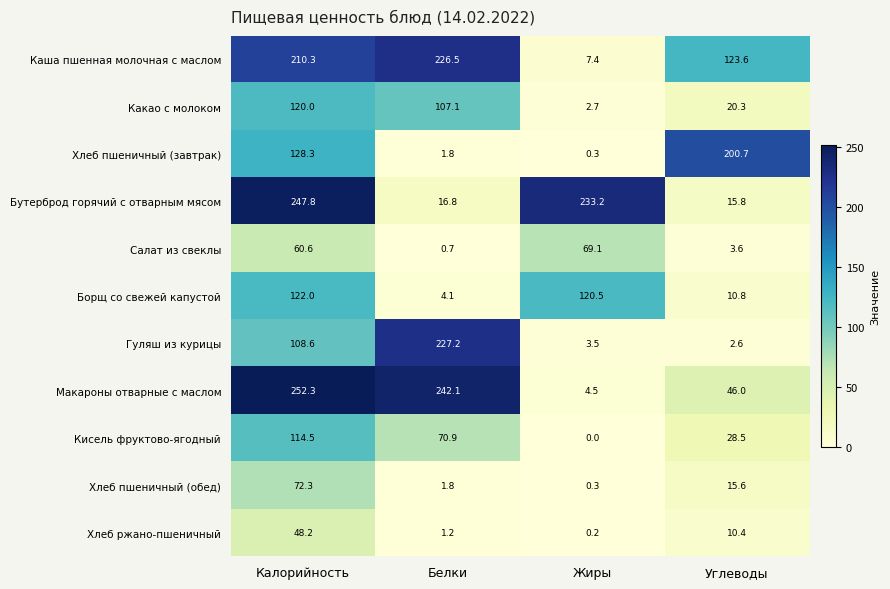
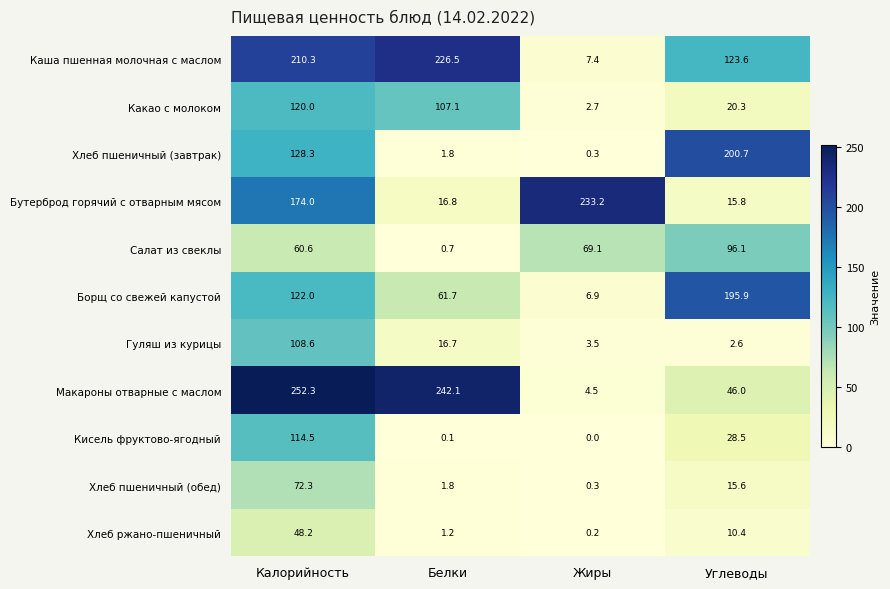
  {
    "Каша пшенная молочная с маслом": {
      "Калорийность": 210.3,
      "Белки": 226.5,
      "Жиры": 7.4,
      "Углеводы": 123.6
    },
    "Какао с молоком": {
      "Калорийность": 120.0,
      "Белки": 107.1,
      "Жиры": 2.7,
      "Углеводы": 20.3
    },
    "Хлеб пшеничный (завтрак)": {
      "Калорийность": 128.3,
      "Белки": 1.8,
      "Жиры": 0.3,
      "Углеводы": 200.7
    },
    "Бутерброд горячий с отварным мясом": {
-     "Калорийность": 247.8,
+     "Калорийность": 174.0,
      "Белки": 16.8,
      "Жиры": 233.2,
      "Углеводы": 15.8
    },
    "Салат из свеклы": {
      "Калорийность": 60.6,
      "Белки": 0.7,
      "Жиры": 69.1,
-     "Углеводы": 3.6
+     "Углеводы": 96.1
    },
    "Борщ со свежей капустой": {
      "Калорийность": 122.0,
-     "Белки": 4.1,
-     "Жиры": 120.5,
-     "Углеводы": 10.8
+     "Белки": 61.7,
+     "Жиры": 6.9,
+     "Углеводы": 195.9
    },
    "Гуляш из курицы": {
      "Калорийность": 108.6,
-     "Белки": 227.2,
+     "Белки": 16.7,
      "Жиры": 3.5,
      "Углеводы": 2.6
    },
    "Макароны отварные с маслом": {
      "Калорийность": 252.3,
      "Белки": 242.1,
      "Жиры": 4.5,
      "Углеводы": 46.0
    },
    "Кисель фруктово-ягодный": {
      "Калорийность": 114.5,
-     "Белки": 70.9,
+     "Белки": 0.1,
      "Жиры": 0.0,
      "Углеводы": 28.5
    },
    "Хлеб пшеничный (обед)": {
      "Калорийность": 72.3,
      "Белки": 1.8,
      "Жиры": 0.3,
      "Углеводы": 15.6
    },
    "Хлеб ржано-пшеничный": {
      "Калорийность": 48.2,
      "Белки": 1.2,
      "Жиры": 0.2,
      "Углеводы": 10.4
    }
  }
